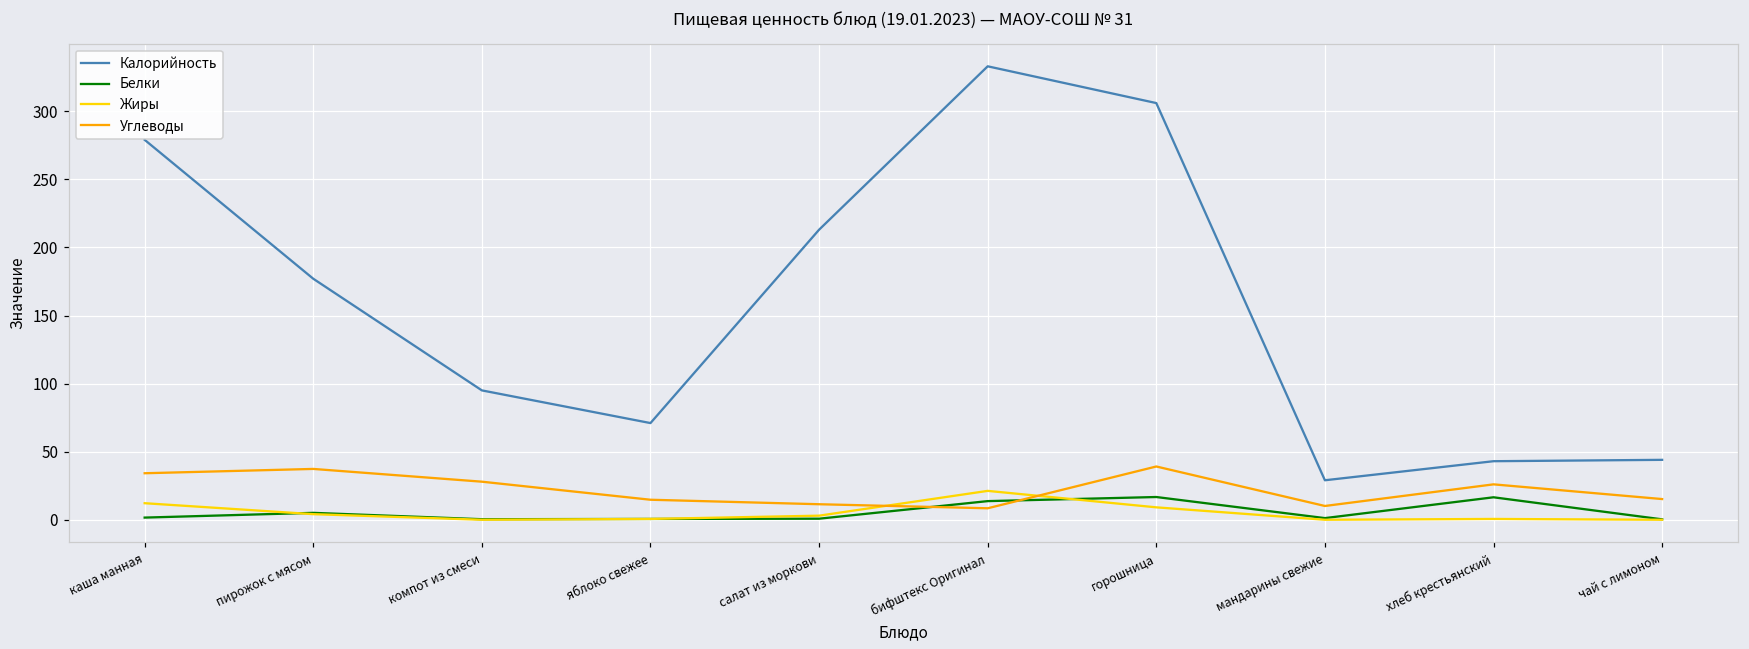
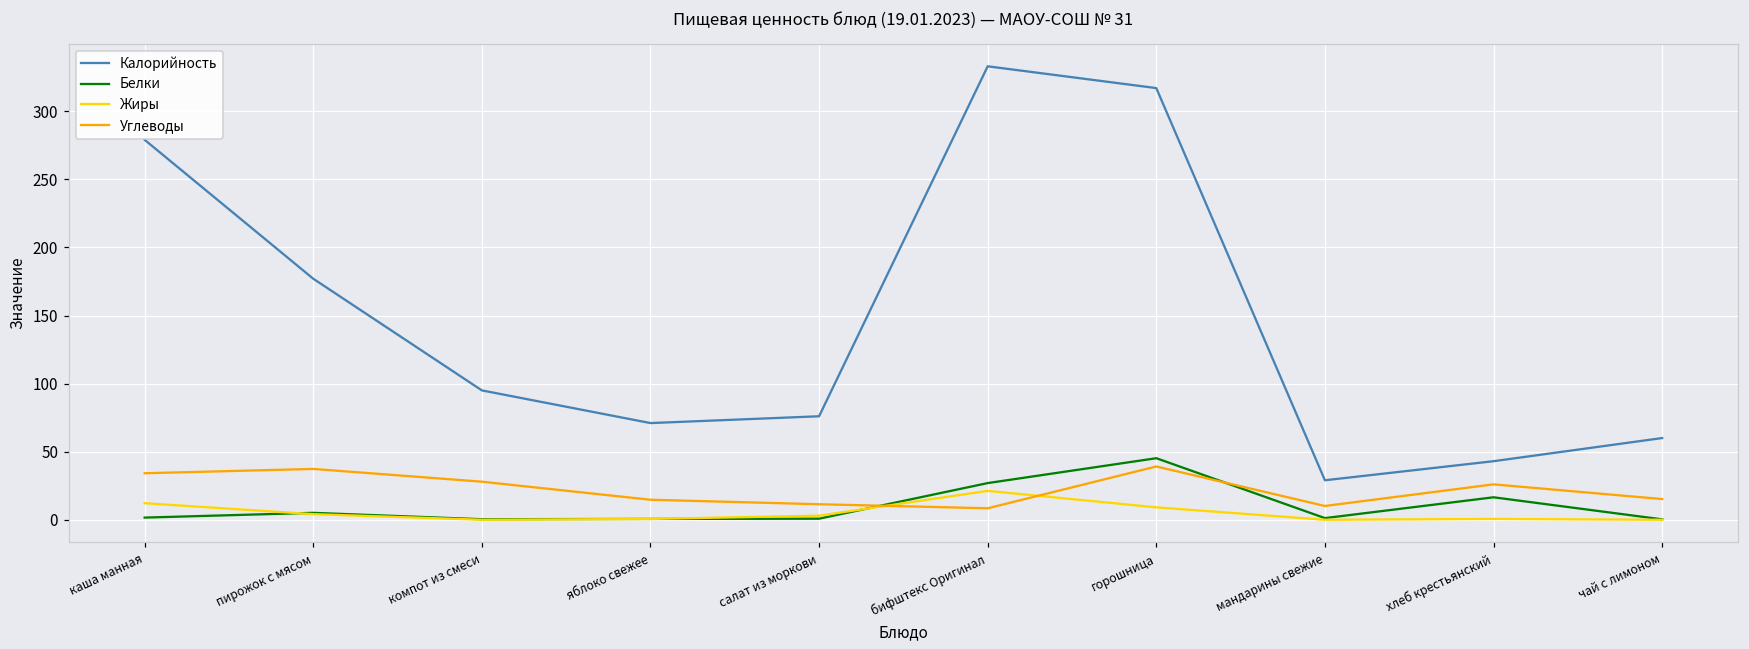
  {
    "Калорийность": {
      "каша манная": 279,
      "пирожок с мясом": 177,
      "компот из смеси": 95,
      "яблоко свежее": 71,
-     "салат из моркови": 213,
+     "салат из моркови": 76,
      "бифштекс Оригинал": 333,
-     "горошница": 306,
+     "горошница": 317,
      "мандарины свежие": 29,
      "хлеб крестьянский": 43,
-     "чай с лимоном": 44
+     "чай с лимоном": 60
    },
    "Белки": {
      "каша манная": 2,
      "салат из моркови": 1,
-     "бифштекс Оригинал": 14,
-     "горошница": 17,
+     "бифштекс Оригинал": 27,
+     "горошница": 45,
      "хлеб крестьянский": 17
    }
  }
